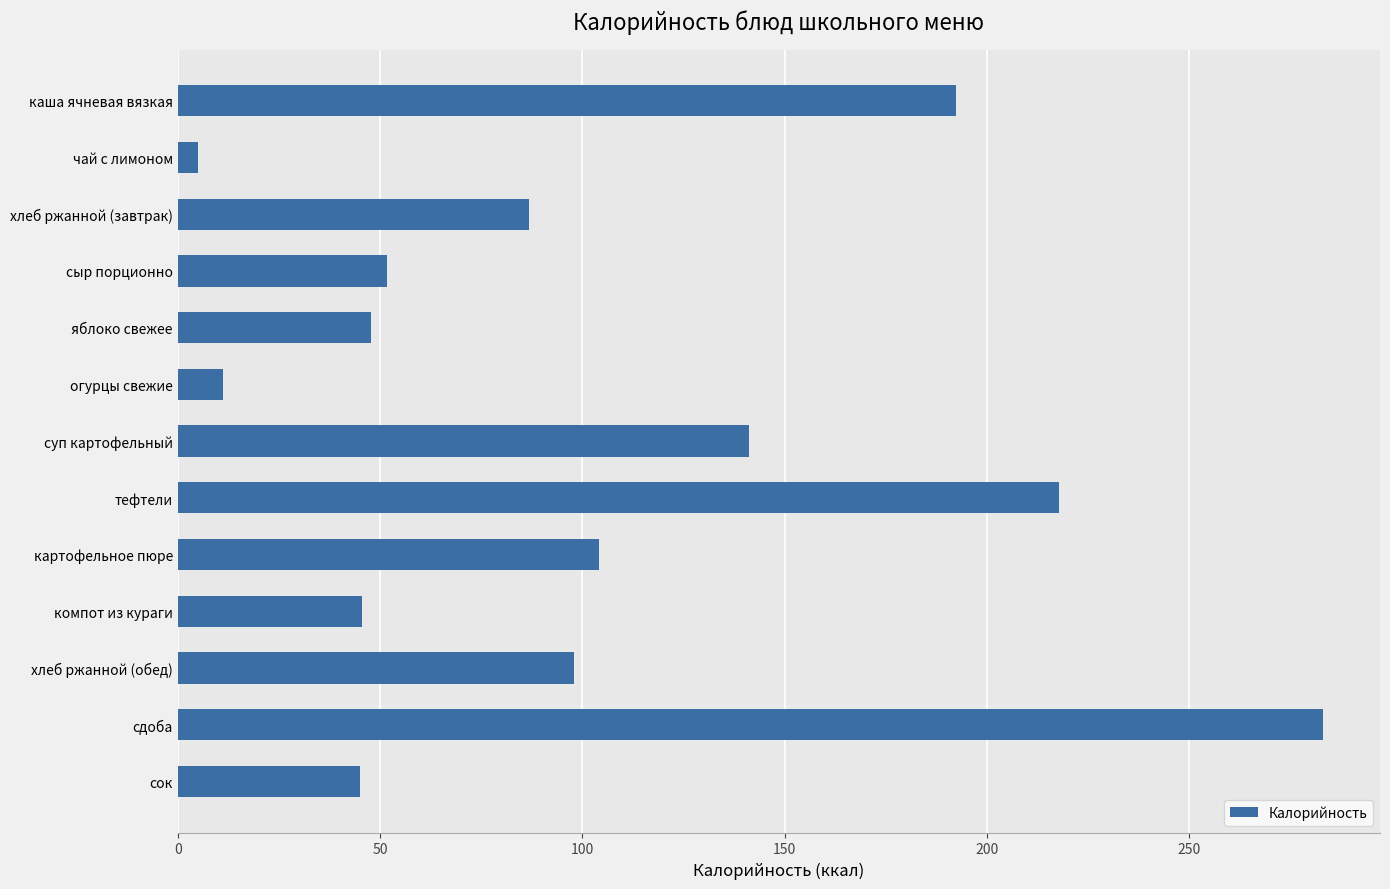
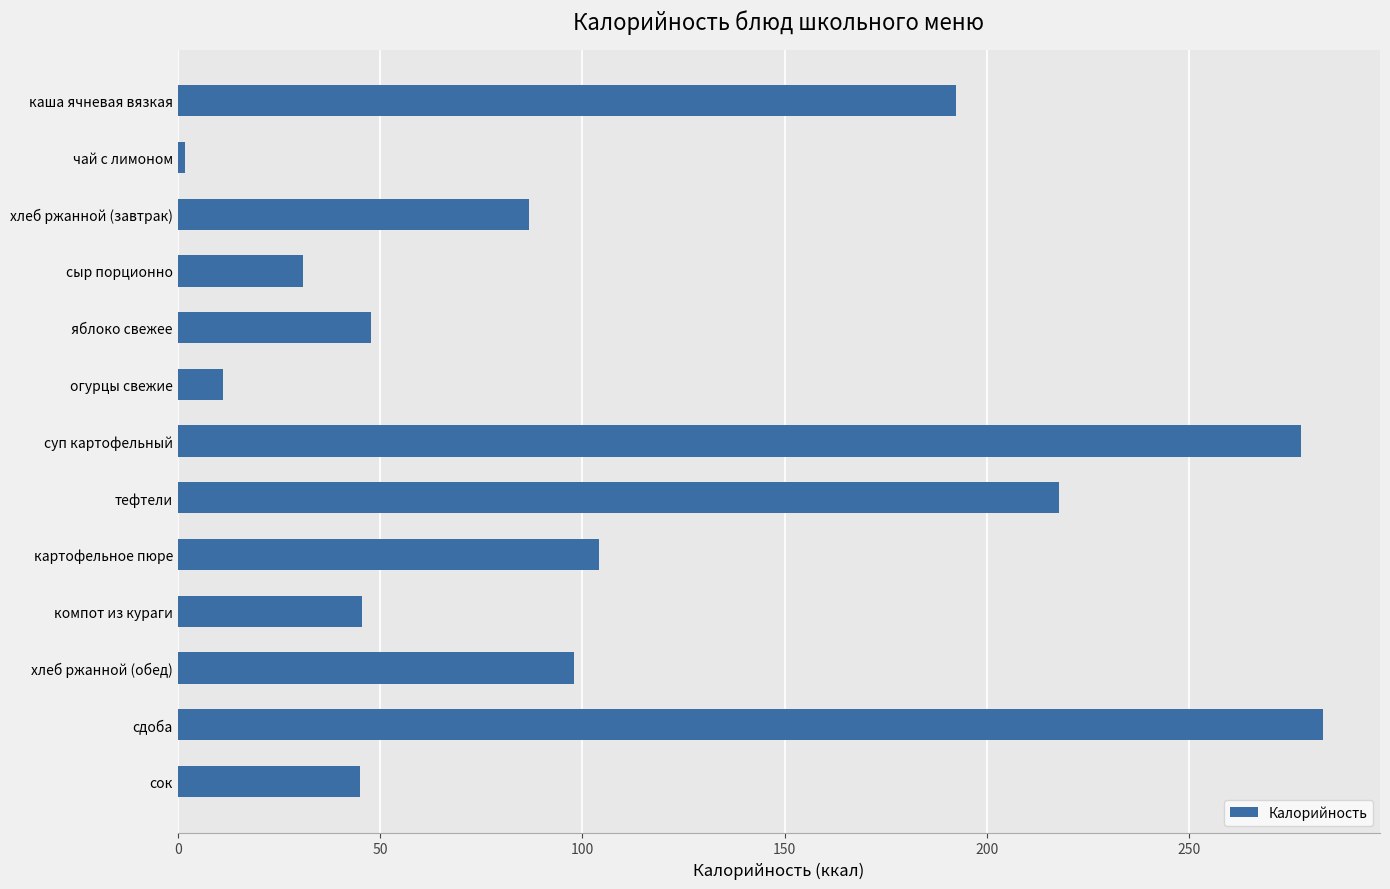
  {
    "каша ячневая вязкая": 192,
-   "чай с лимоном": 5,
+   "чай с лимоном": 2,
    "хлеб ржанной (завтрак)": 87,
-   "сыр порционно": 52,
+   "сыр порционно": 31,
    "яблоко свежее": 48,
    "огурцы свежие": 11,
-   "суп картофельный": 141,
+   "суп картофельный": 278,
    "тефтели": 218,
    "картофельное пюре": 104,
    "компот из кураги": 46,
    "хлеб ржанной (обед)": 98,
    "сдоба": 283,
    "сок": 45
  }
